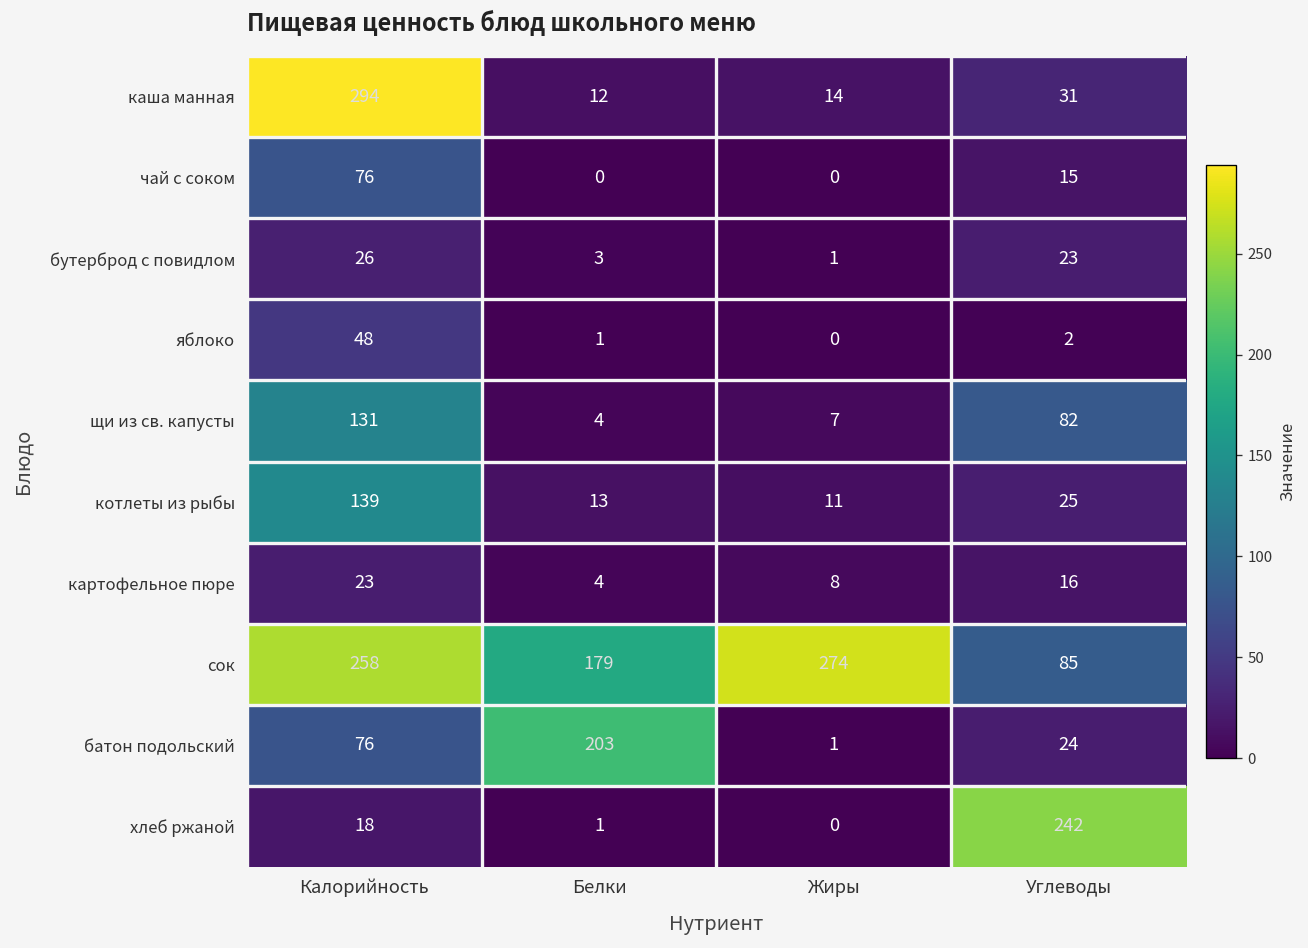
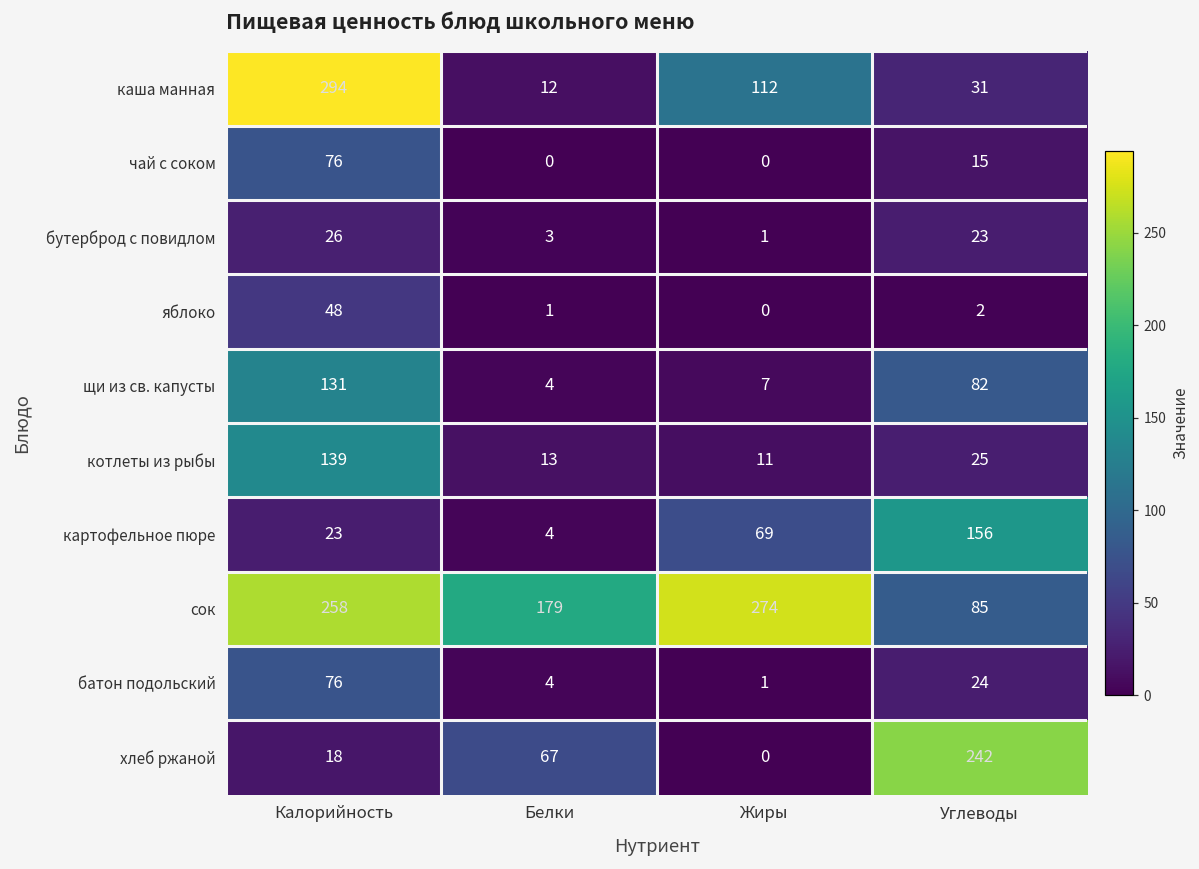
  {
    "каша манная": {
      "Калорийность": 294,
      "Белки": 12,
-     "Жиры": 14,
+     "Жиры": 112,
      "Углеводы": 31
    },
    "чай с соком": {
      "Калорийность": 76,
      "Белки": 0,
      "Жиры": 0,
      "Углеводы": 15
    },
    "бутерброд с повидлом": {
      "Калорийность": 26,
      "Белки": 3,
      "Жиры": 1,
      "Углеводы": 23
    },
    "яблоко": {
      "Калорийность": 48,
      "Белки": 1,
      "Жиры": 0,
      "Углеводы": 2
    },
    "щи из св. капусты": {
      "Калорийность": 131,
      "Белки": 4,
      "Жиры": 7,
      "Углеводы": 82
    },
    "котлеты из рыбы": {
      "Калорийность": 139,
      "Белки": 13,
      "Жиры": 11,
      "Углеводы": 25
    },
    "картофельное пюре": {
      "Калорийность": 23,
      "Белки": 4,
-     "Жиры": 8,
-     "Углеводы": 16
+     "Жиры": 69,
+     "Углеводы": 156
    },
    "сок": {
      "Калорийность": 258,
      "Белки": 179,
      "Жиры": 274,
      "Углеводы": 85
    },
    "батон подольский": {
      "Калорийность": 76,
-     "Белки": 203,
+     "Белки": 4,
      "Жиры": 1,
      "Углеводы": 24
    },
    "хлеб ржаной": {
      "Калорийность": 18,
-     "Белки": 1,
+     "Белки": 67,
      "Жиры": 0,
      "Углеводы": 242
    }
  }
